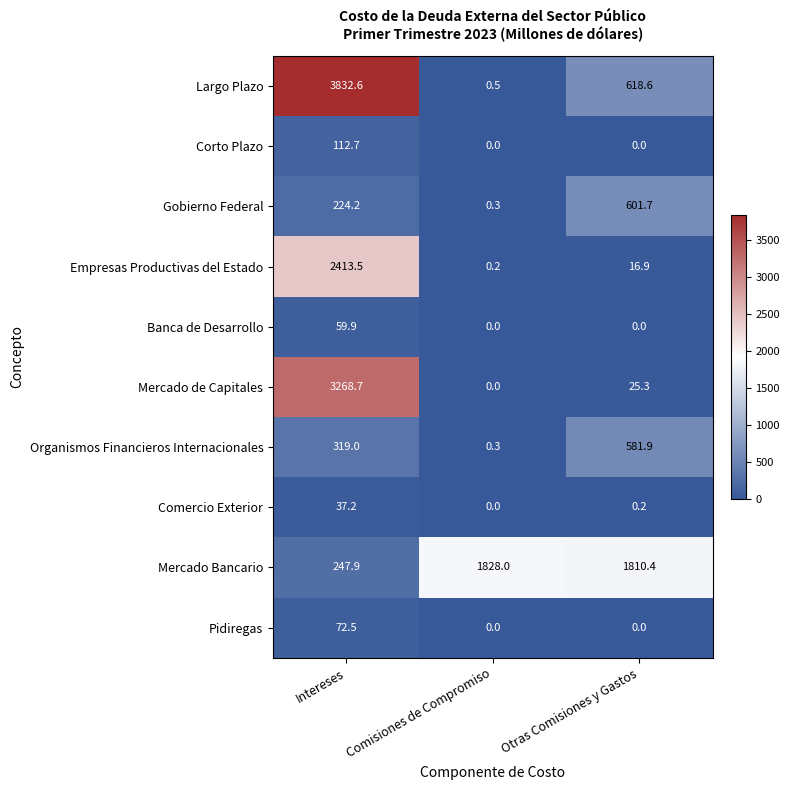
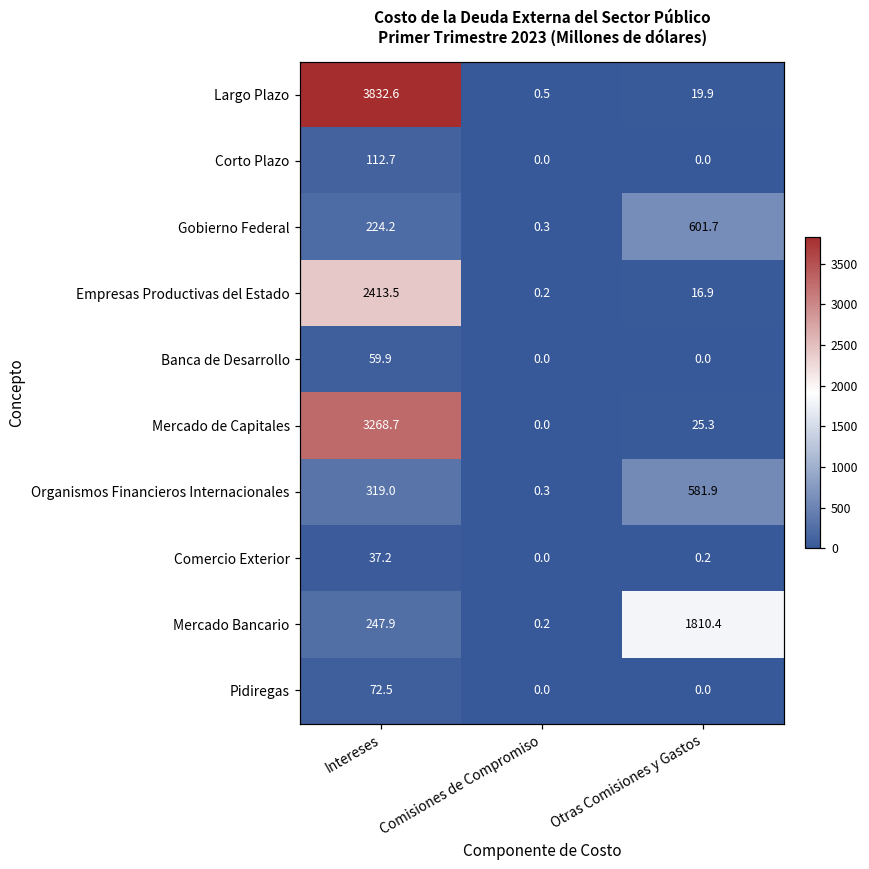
  {
    "Largo Plazo": {
      "Intereses": 3832.6,
      "Comisiones de Compromiso": 0.5,
-     "Otras Comisiones y Gastos": 618.6
+     "Otras Comisiones y Gastos": 19.9
    },
    "Corto Plazo": {
      "Intereses": 112.7,
      "Comisiones de Compromiso": 0.0,
      "Otras Comisiones y Gastos": 0.0
    },
    "Gobierno Federal": {
      "Intereses": 224.2,
      "Comisiones de Compromiso": 0.3,
      "Otras Comisiones y Gastos": 601.7
    },
    "Empresas Productivas del Estado": {
      "Intereses": 2413.5,
      "Comisiones de Compromiso": 0.2,
      "Otras Comisiones y Gastos": 16.9
    },
    "Banca de Desarrollo": {
      "Intereses": 59.9,
      "Comisiones de Compromiso": 0.0,
      "Otras Comisiones y Gastos": 0.0
    },
    "Mercado de Capitales": {
      "Intereses": 3268.7,
      "Comisiones de Compromiso": 0.0,
      "Otras Comisiones y Gastos": 25.3
    },
    "Organismos Financieros Internacionales": {
      "Intereses": 319.0,
      "Comisiones de Compromiso": 0.3,
      "Otras Comisiones y Gastos": 581.9
    },
    "Comercio Exterior": {
      "Intereses": 37.2,
      "Comisiones de Compromiso": 0.0,
      "Otras Comisiones y Gastos": 0.2
    },
    "Mercado Bancario": {
      "Intereses": 247.9,
-     "Comisiones de Compromiso": 1828.0,
+     "Comisiones de Compromiso": 0.2,
      "Otras Comisiones y Gastos": 1810.4
    },
    "Pidiregas": {
      "Intereses": 72.5,
      "Comisiones de Compromiso": 0.0,
      "Otras Comisiones y Gastos": 0.0
    }
  }
